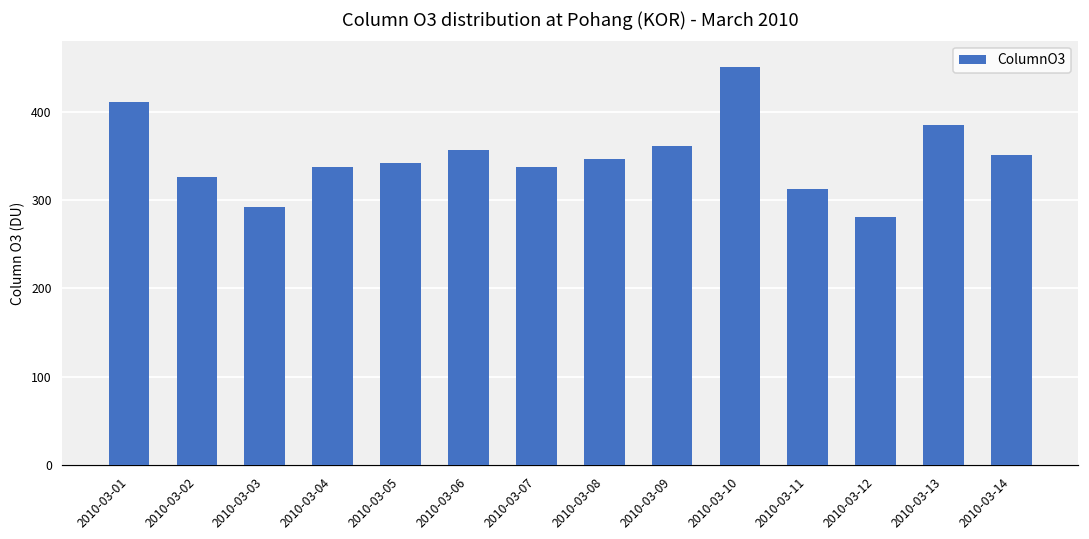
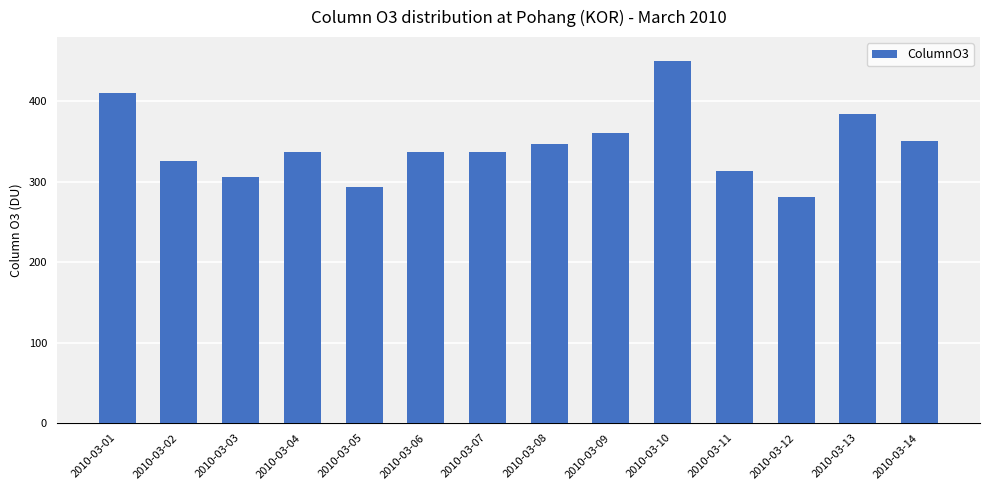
  {
    "2010-03-01": 410,
    "2010-03-02": 330,
-   "2010-03-03": 290,
+   "2010-03-03": 310,
    "2010-03-04": 340,
-   "2010-03-05": 340,
-   "2010-03-06": 360,
+   "2010-03-05": 290,
+   "2010-03-06": 340,
    "2010-03-07": 340,
    "2010-03-08": 350,
    "2010-03-09": 360,
    "2010-03-10": 450,
    "2010-03-11": 310,
    "2010-03-12": 280,
    "2010-03-13": 380,
    "2010-03-14": 350
  }
